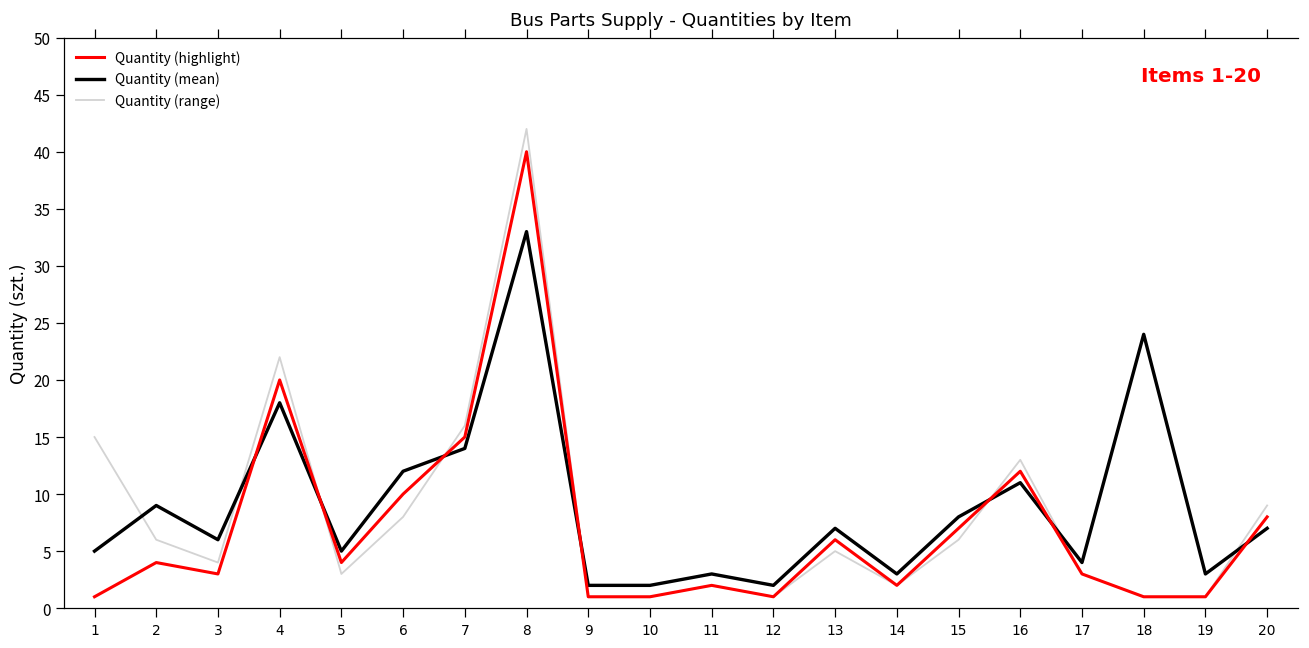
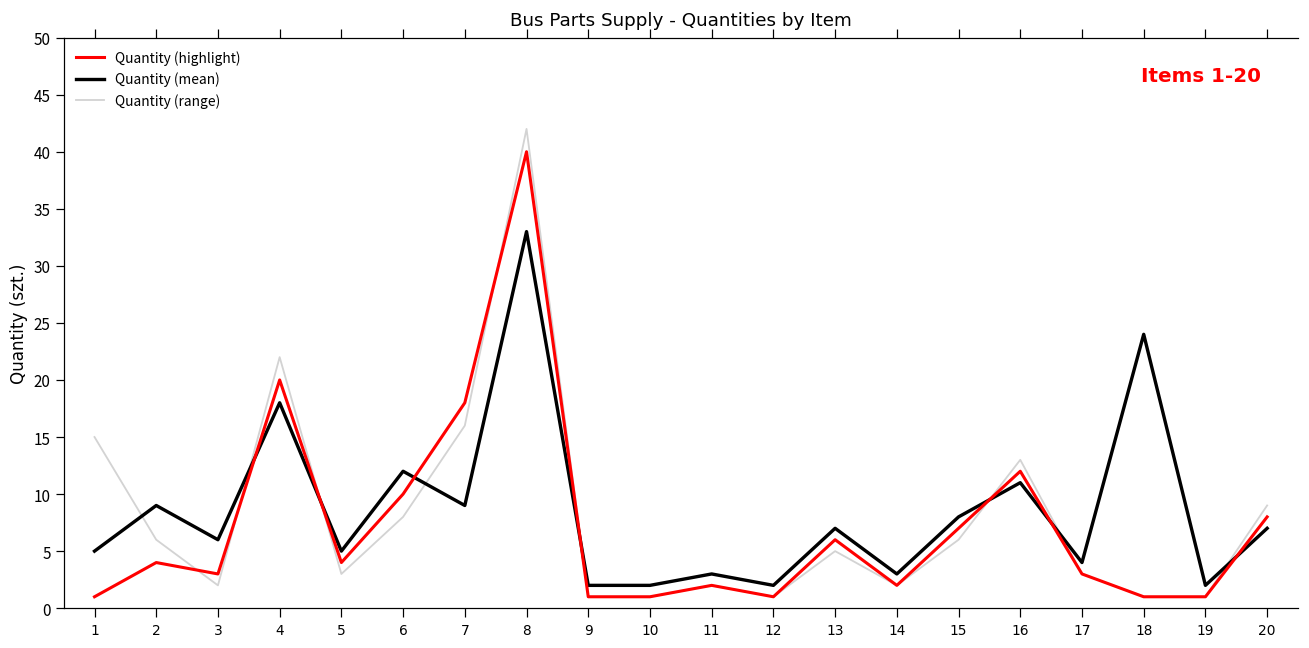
  {
    "Quantity (range)": {
      "1": 15,
      "2": 6,
-     "3": 4,
+     "3": 2,
      "4": 22,
      "5": 3,
      "6": 8,
      "7": 16,
      "8": 42,
      "13": 5,
      "15": 6,
      "16": 13,
      "20": 9
    },
    "Quantity (mean)": {
      "1": 5,
      "2": 9,
      "3": 6,
      "4": 18,
      "5": 5,
      "6": 12,
-     "7": 14,
+     "7": 9,
      "8": 33,
      "9": 2,
      "10": 2,
      "11": 3,
      "12": 2,
      "13": 7,
      "14": 3,
      "15": 8,
      "16": 11,
      "17": 4,
      "18": 24,
-     "19": 3,
+     "19": 2,
      "20": 7
    },
    "Quantity (highlight)": {
      "1": 1,
      "2": 4,
      "3": 3,
      "4": 20,
      "5": 4,
      "6": 10,
-     "7": 15,
+     "7": 18,
      "8": 40,
      "13": 6,
      "15": 7,
      "16": 12,
      "20": 8
    }
  }
